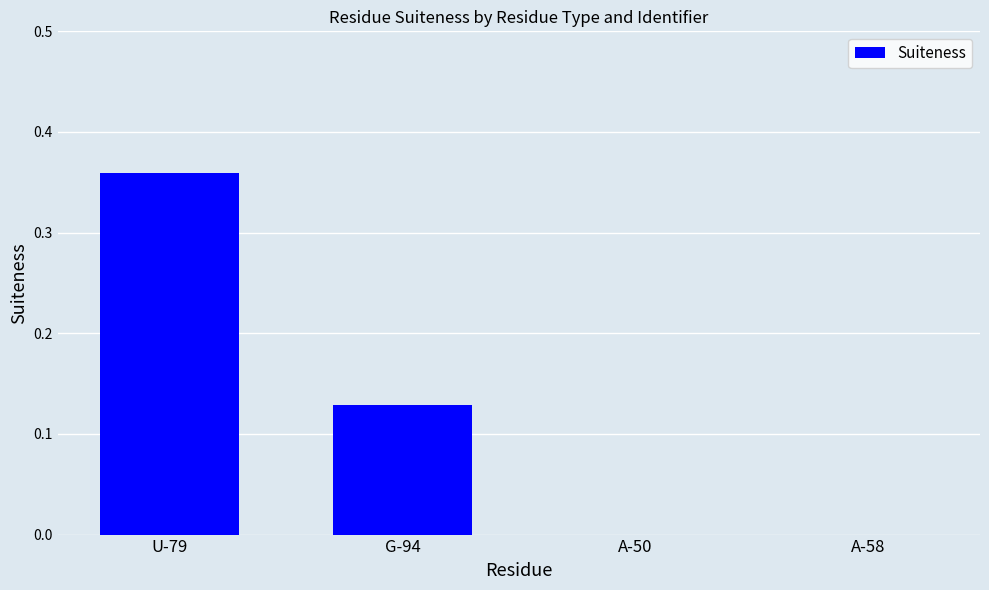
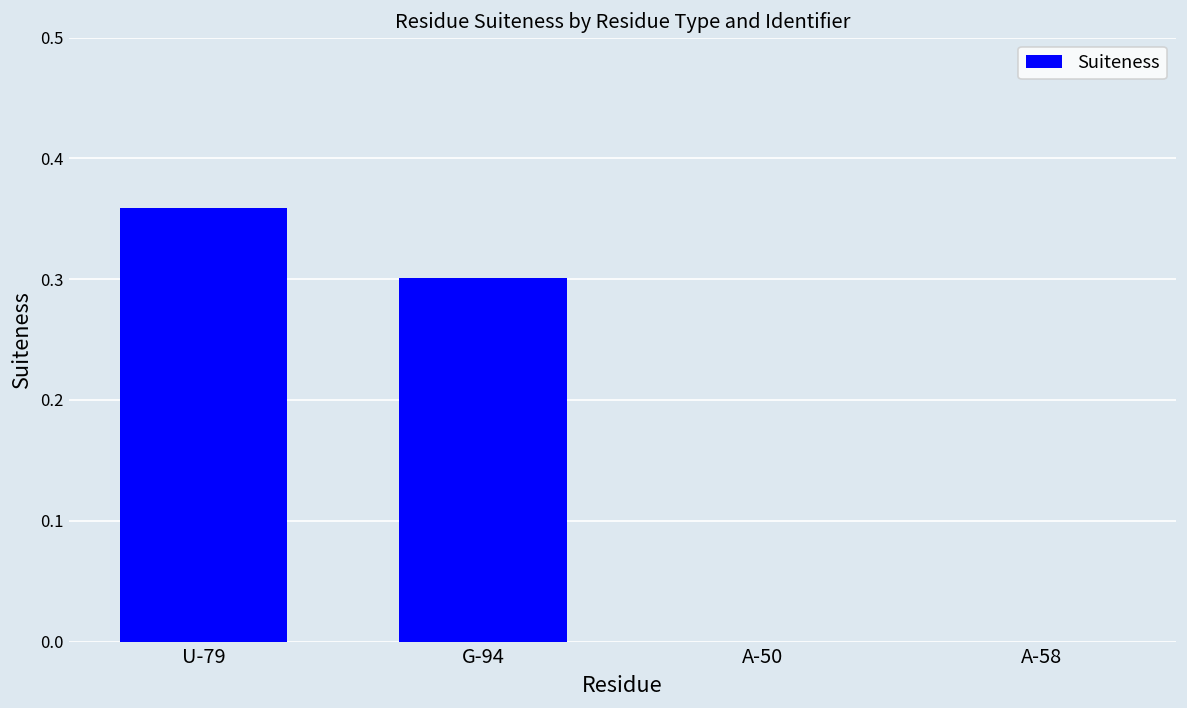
  {
    "U-79": 0.359,
-   "G-94": 0.129,
+   "G-94": 0.301,
    "A-50": 0.000,
    "A-58": 0.000
  }
